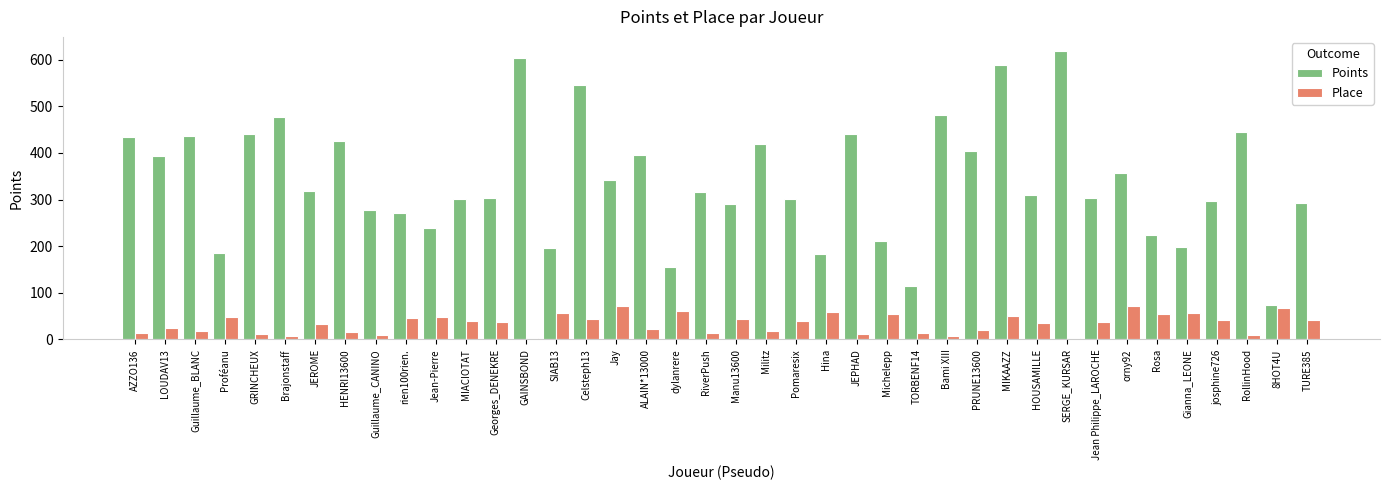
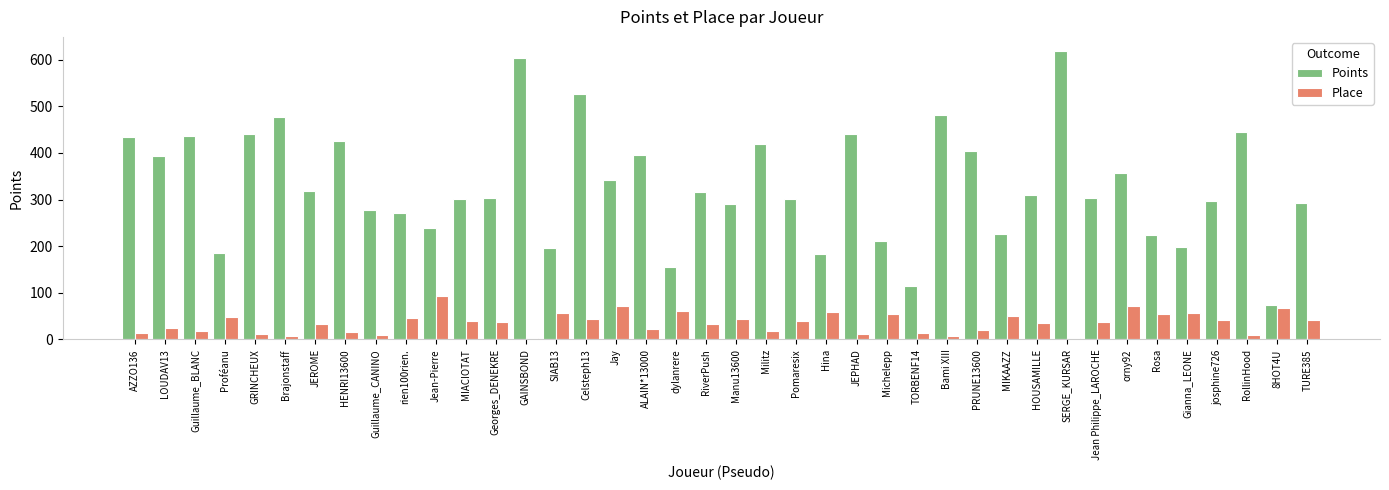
  {
    "Points": {
      "AZZO136": 430,
      "LOUDAV13": 390,
      "Guillaume_BLANC": 440,
      "Proféanu": 190,
      "GRINCHEUX": 440,
      "Brajonstaff": 480,
      "JEROME": 320,
      "HENRI13600": 430,
      "Guillaume_CANINO": 280,
      "rien100rien.": 270,
      "Jean-Pierre": 240,
      "MIACIOTAT": 300,
      "Georges_DENEKRE": 300,
      "GAINSBOND": 600,
      "SIAB13": 200,
-     "Celsteph13": 550,
+     "Celsteph13": 530,
      "Jay": 340,
      "ALAIN*13000": 400,
      "dylanrere": 160,
      "RiverPush": 320,
      "Manu13600": 290,
      "Militz": 420,
      "Pomaresix": 300,
      "Hina": 180,
      "JEPHAD": 440,
      "Michelepp": 210,
      "TORBENF14": 110,
      "Bami XIII": 480,
      "PRUNE13600": 400,
-     "MIKAAZZ": 590,
+     "MIKAAZZ": 230,
      "HOUSAMILLE": 310,
      "SERGE_KURSAR": 620,
      "Jean Philippe_LAROCHE": 300,
      "orny92": 360,
      "Rosa": 230,
      "Gianna_LEONE": 200,
      "josphine726": 300,
      "RollinHood": 450,
      "8HOT4U": 70,
      "TURE385": 290
    },
    "Place": {
      "AZZO136": 10,
      "LOUDAV13": 20,
      "Guillaume_BLANC": 20,
      "Proféanu": 50,
      "GRINCHEUX": 10,
      "Brajonstaff": 10,
      "JEROME": 30,
      "HENRI13600": 20,
      "Guillaume_CANINO": 10,
      "rien100rien.": 50,
-     "Jean-Pierre": 50,
+     "Jean-Pierre": 90,
      "MIACIOTAT": 40,
      "Georges_DENEKRE": 40,
      "SIAB13": 60,
      "Celsteph13": 40,
      "Jay": 70,
      "ALAIN*13000": 20,
      "dylanrere": 60,
-     "RiverPush": 10,
+     "RiverPush": 30,
      "Manu13600": 40,
      "Militz": 20,
      "Pomaresix": 40,
      "Hina": 60,
      "JEPHAD": 10,
      "Michelepp": 60,
      "TORBENF14": 10,
      "Bami XIII": 10,
      "PRUNE13600": 20,
      "MIKAAZZ": 50,
      "HOUSAMILLE": 40,
      "Jean Philippe_LAROCHE": 40,
      "orny92": 70,
      "Rosa": 50,
      "Gianna_LEONE": 60,
      "josphine726": 40,
      "RollinHood": 10,
      "8HOT4U": 70,
      "TURE385": 40
    }
  }
